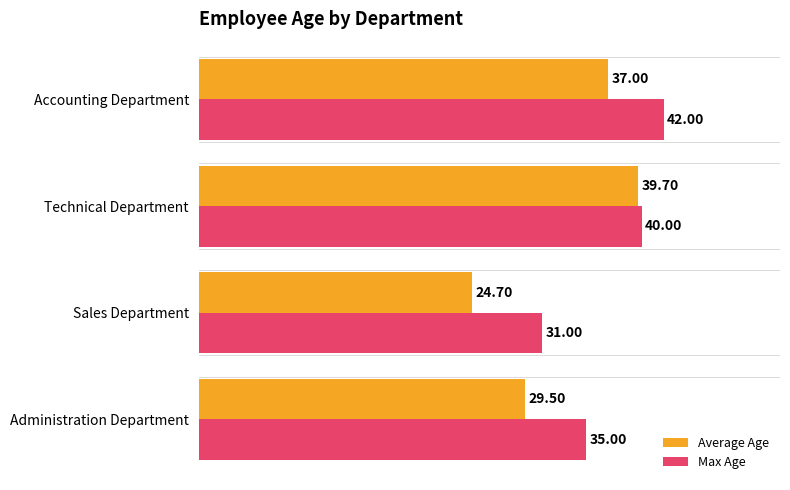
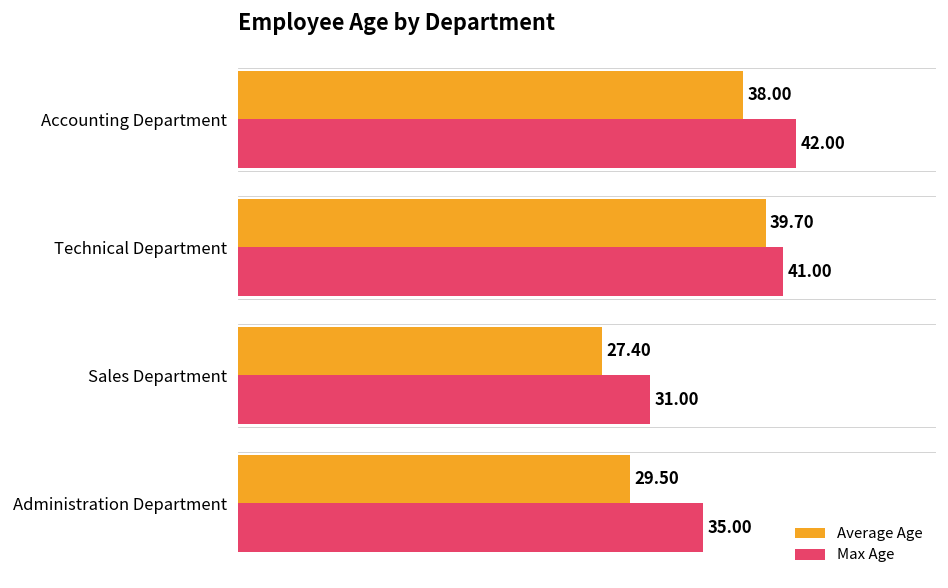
  {
    "Average Age": {
-     "Accounting Department": 37.00,
+     "Accounting Department": 38.00,
      "Technical Department": 39.70,
-     "Sales Department": 24.70,
+     "Sales Department": 27.40,
      "Administration Department": 29.50
    },
    "Max Age": {
      "Accounting Department": 42.00,
-     "Technical Department": 40.00,
+     "Technical Department": 41.00,
      "Sales Department": 31.00,
      "Administration Department": 35.00
    }
  }
